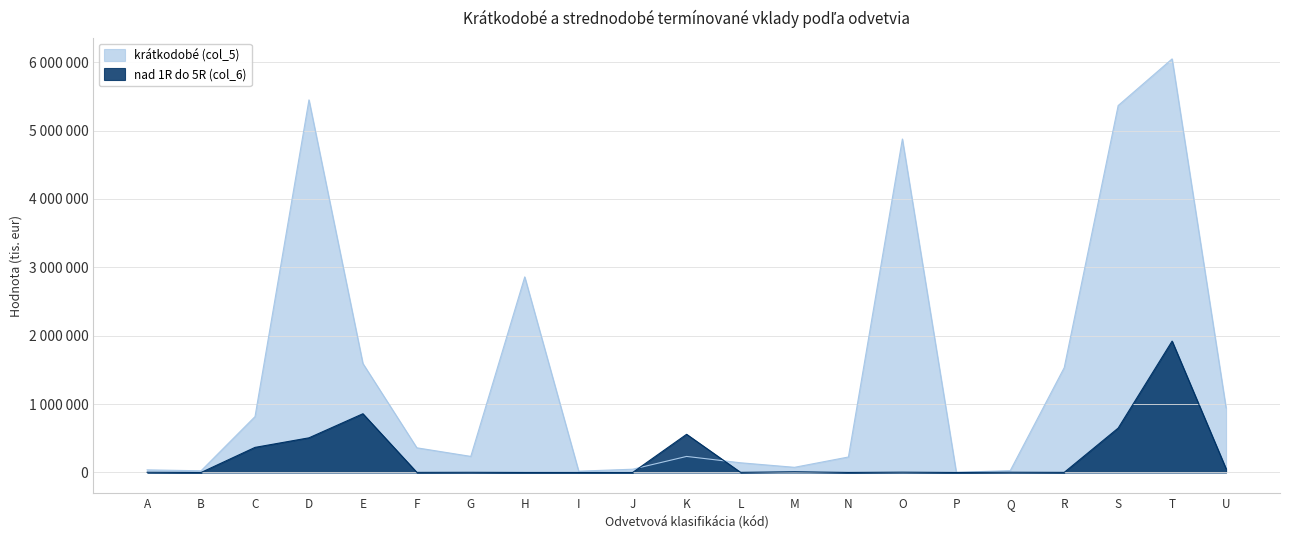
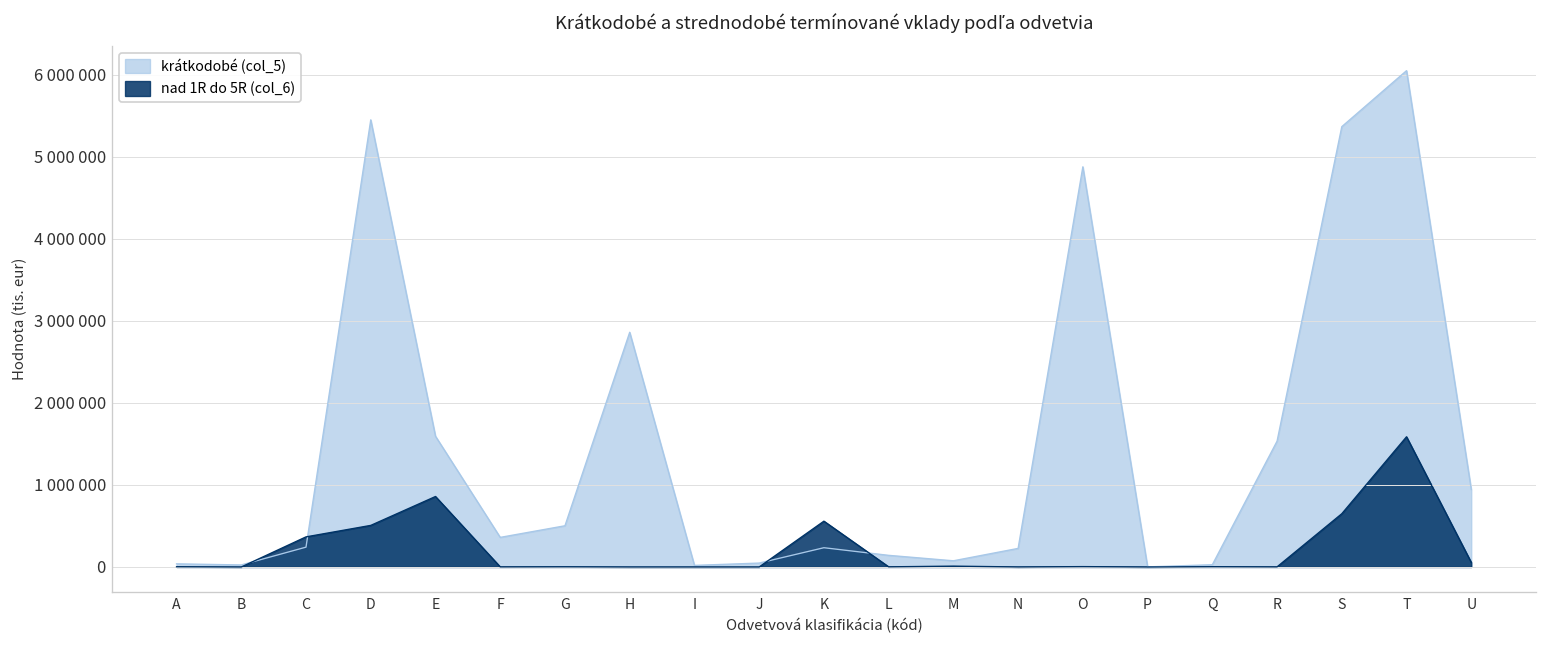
  {
    "krátkodobé (col_5)": {
-     "C": 800000,
+     "C": 200000,
      "D": 5400000,
      "E": 1600000,
      "F": 400000,
-     "G": 200000,
+     "G": 500000,
      "H": 2900000,
      "J": 0,
      "K": 200000,
      "L": 100000,
      "M": 100000,
      "N": 200000,
      "O": 4900000,
      "R": 1500000,
      "S": 5400000,
      "T": 6000000,
      "U": 900000
    },
    "nad 1R do 5R (col_6)": {
      "C": 400000,
      "D": 500000,
      "E": 900000,
      "F": 0,
      "G": 0,
      "H": 0,
      "J": 0,
      "K": 600000,
      "L": 0,
      "M": 0,
      "N": 0,
      "O": 0,
      "R": 0,
      "S": 600000,
-     "T": 1900000,
+     "T": 1600000,
      "U": 100000
    }
  }
